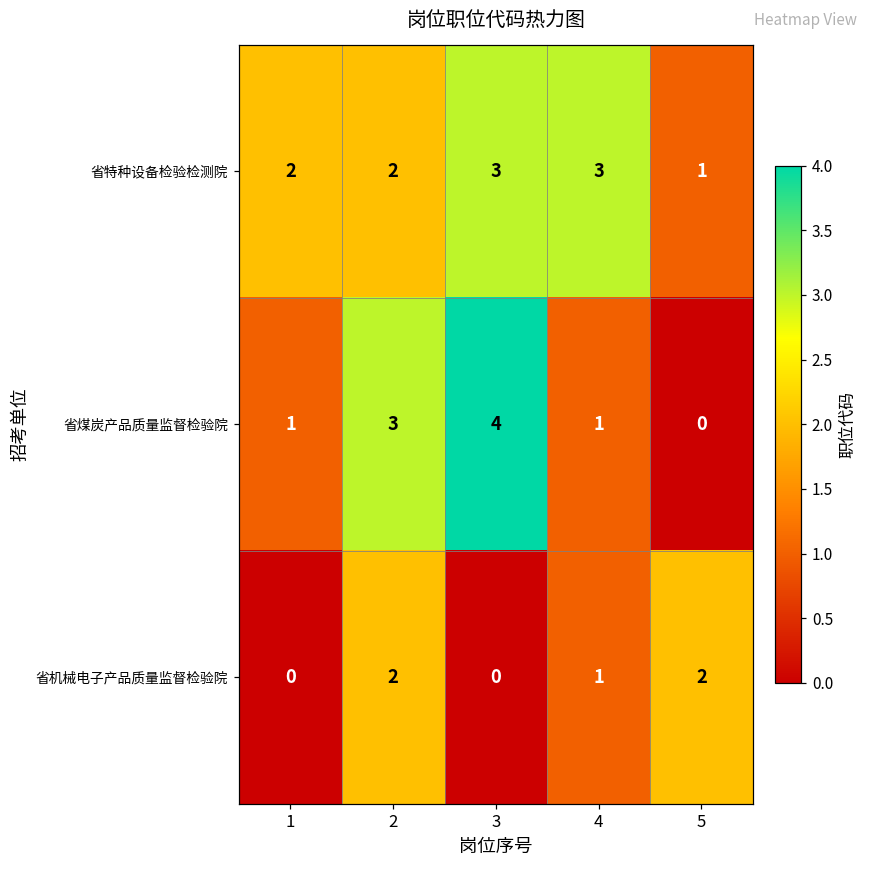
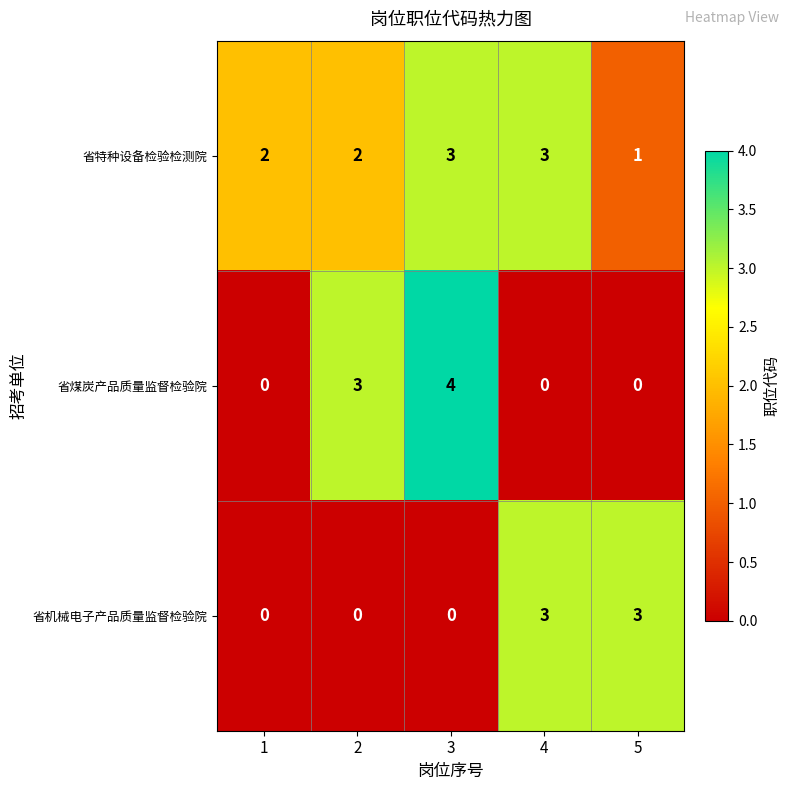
  {
    "省特种设备检验检测院": {
      "1": 2,
      "2": 2,
      "3": 3,
      "4": 3,
      "5": 1
    },
    "省煤炭产品质量监督检验院": {
-     "1": 1,
+     "1": 0,
      "2": 3,
      "3": 4,
-     "4": 1,
+     "4": 0,
      "5": 0
    },
    "省机械电子产品质量监督检验院": {
      "1": 0,
-     "2": 2,
+     "2": 0,
      "3": 0,
-     "4": 1,
-     "5": 2
+     "4": 3,
+     "5": 3
    }
  }
